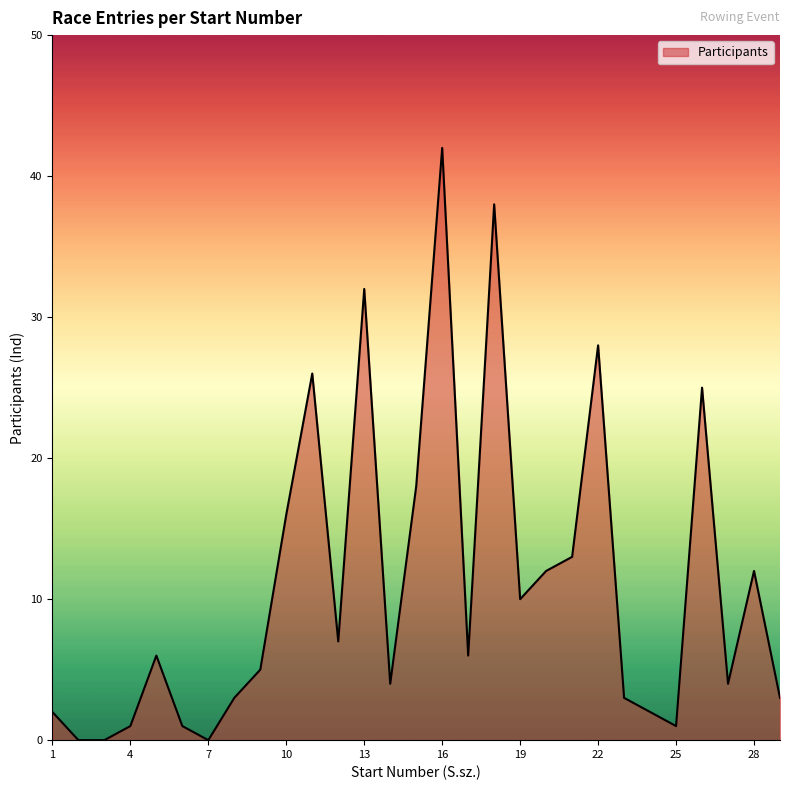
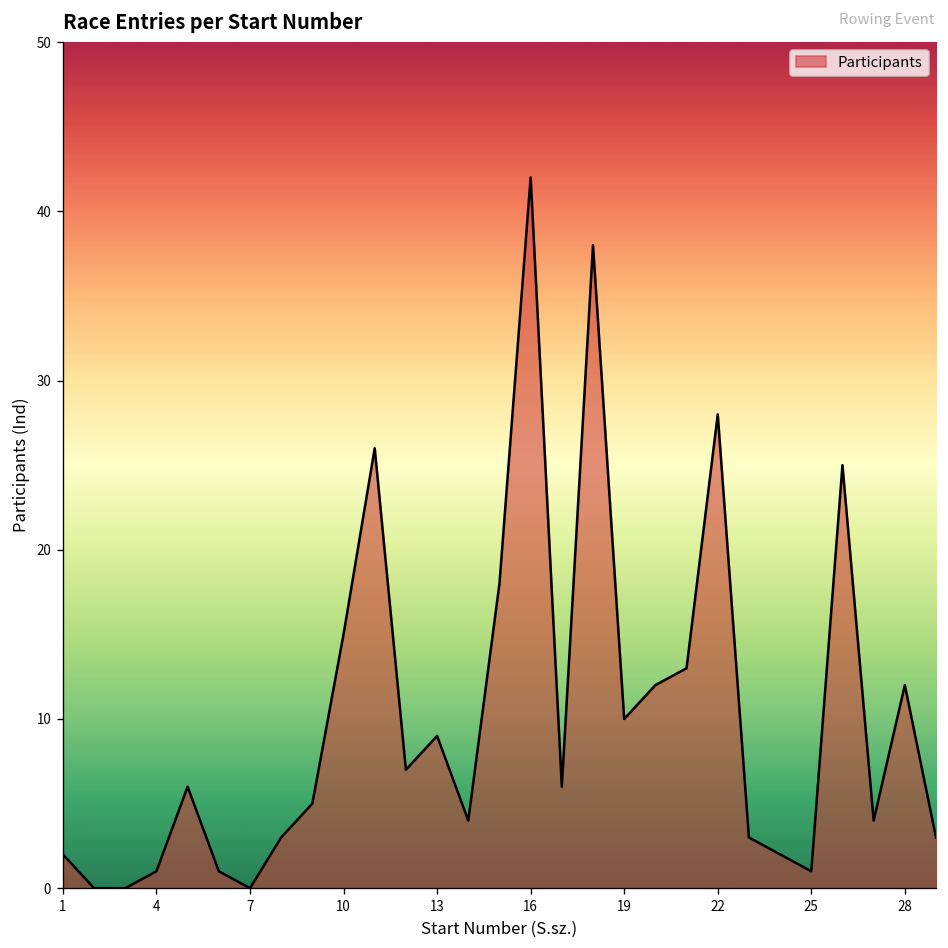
  {
    "1": 2,
    "4": 1,
    "7": 0,
-   "10": 16,
-   "13": 32,
+   "10": 15,
+   "13": 9,
    "16": 42,
    "19": 10,
    "22": 28,
    "25": 1,
    "28": 12
  }
